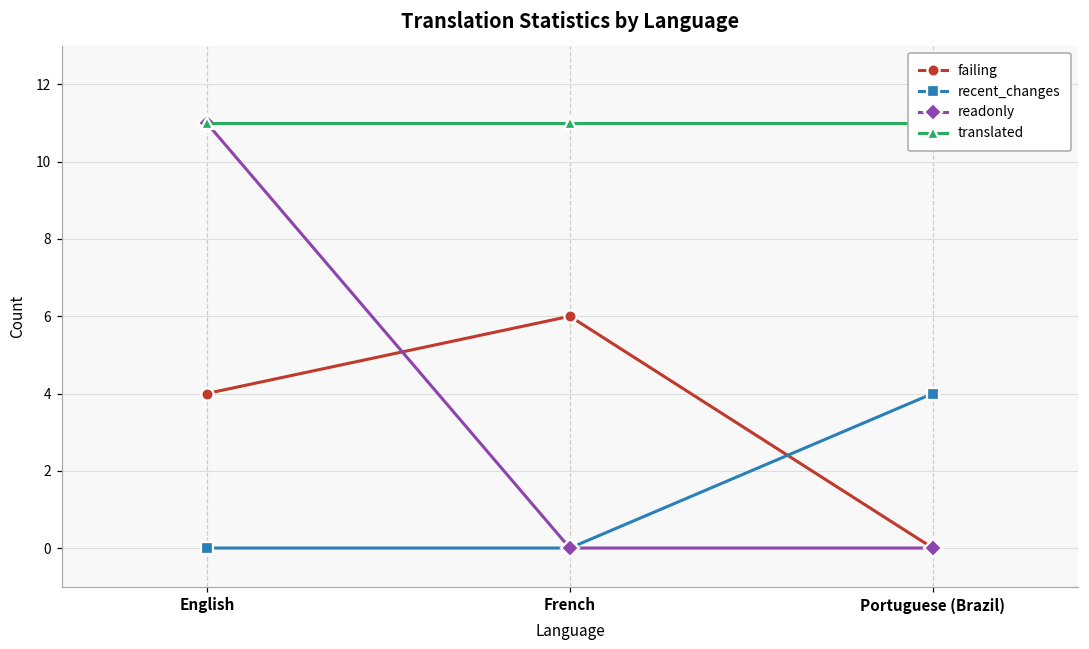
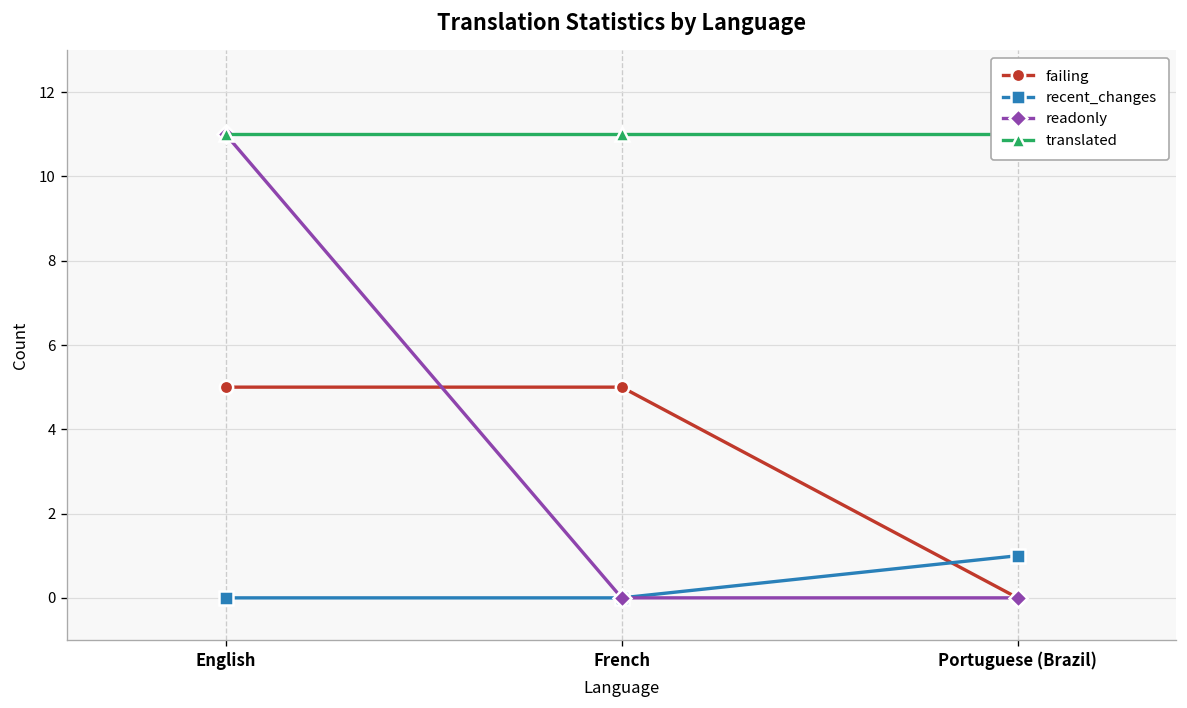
  {
    "failing": {
-     "English": 4,
-     "French": 6
+     "English": 5,
+     "French": 5
    },
    "recent_changes": {
      "English": 0,
-     "Portuguese (Brazil)": 4
+     "Portuguese (Brazil)": 1
    },
    "translated": {
      "French": 11
    }
  }
